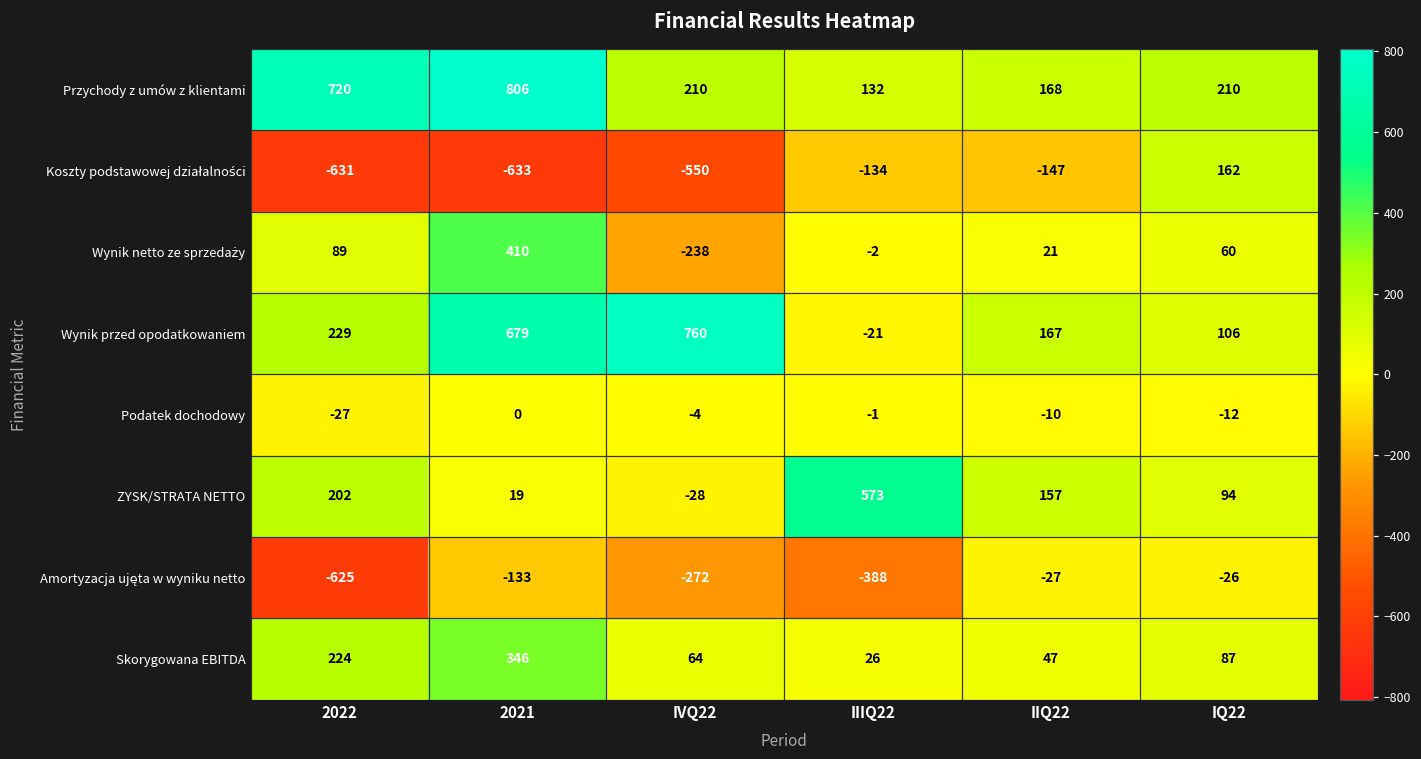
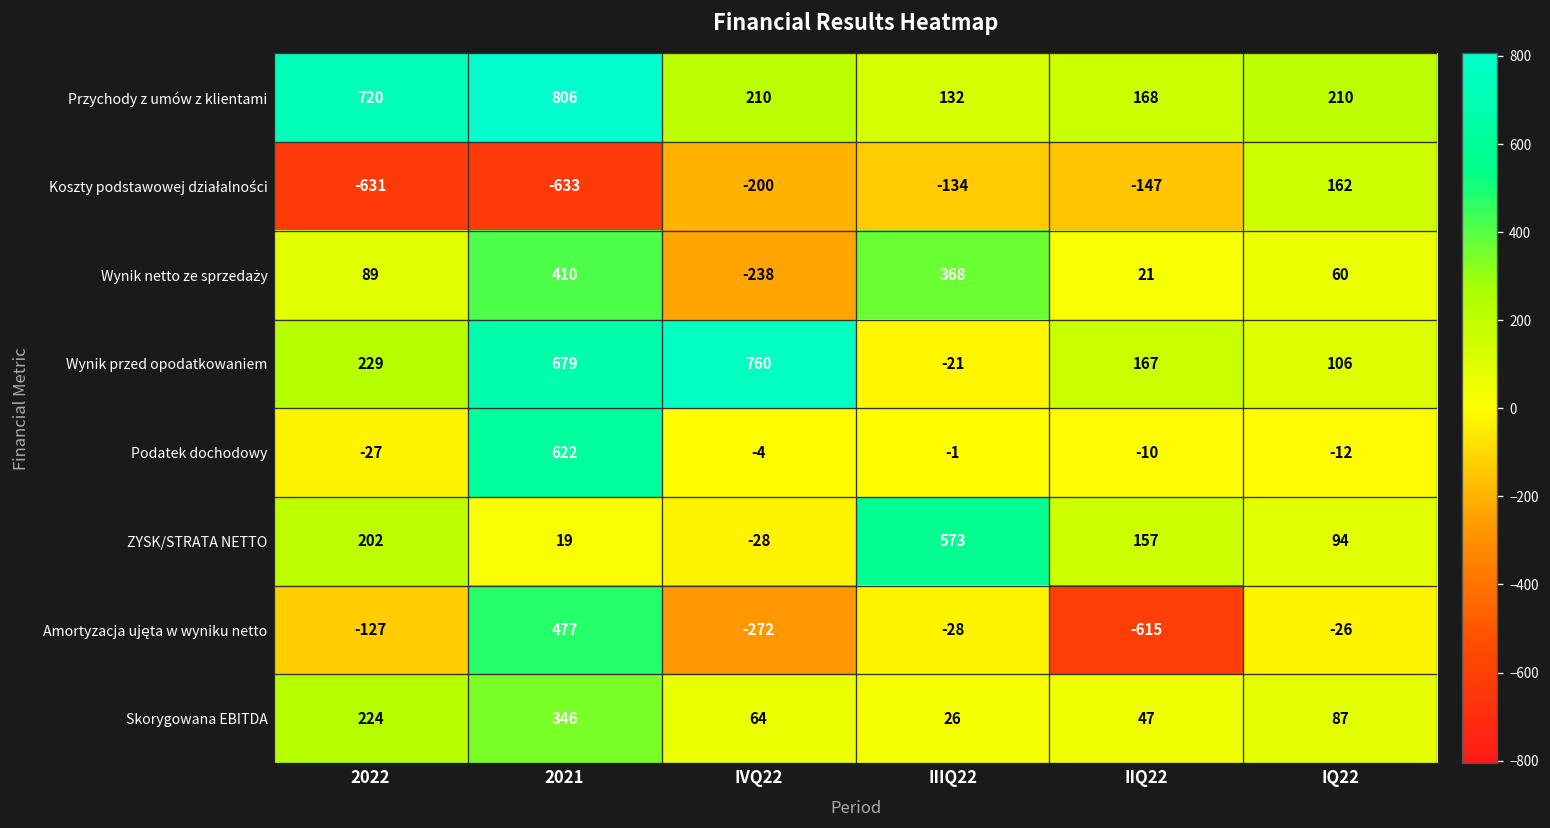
  {
    "Przychody z umów z klientami": {
      "2022": 720,
      "2021": 806,
      "IVQ22": 210,
      "IIIQ22": 132,
      "IIQ22": 168,
      "IQ22": 210
    },
    "Koszty podstawowej działalności": {
      "2022": -631,
      "2021": -633,
-     "IVQ22": -550,
+     "IVQ22": -200,
      "IIIQ22": -134,
      "IIQ22": -147,
      "IQ22": 162
    },
    "Wynik netto ze sprzedaży": {
      "2022": 89,
      "2021": 410,
      "IVQ22": -238,
-     "IIIQ22": -2,
+     "IIIQ22": 368,
      "IIQ22": 21,
      "IQ22": 60
    },
    "Wynik przed opodatkowaniem": {
      "2022": 229,
      "2021": 679,
      "IVQ22": 760,
      "IIIQ22": -21,
      "IIQ22": 167,
      "IQ22": 106
    },
    "Podatek dochodowy": {
      "2022": -27,
-     "2021": 0,
+     "2021": 622,
      "IVQ22": -4,
      "IIIQ22": -1,
      "IIQ22": -10,
      "IQ22": -12
    },
    "ZYSK/STRATA NETTO": {
      "2022": 202,
      "2021": 19,
      "IVQ22": -28,
      "IIIQ22": 573,
      "IIQ22": 157,
      "IQ22": 94
    },
    "Amortyzacja ujęta w wyniku netto": {
-     "2022": -625,
-     "2021": -133,
+     "2022": -127,
+     "2021": 477,
      "IVQ22": -272,
-     "IIIQ22": -388,
-     "IIQ22": -27,
+     "IIIQ22": -28,
+     "IIQ22": -615,
      "IQ22": -26
    },
    "Skorygowana EBITDA": {
      "2022": 224,
      "2021": 346,
      "IVQ22": 64,
      "IIIQ22": 26,
      "IIQ22": 47,
      "IQ22": 87
    }
  }
